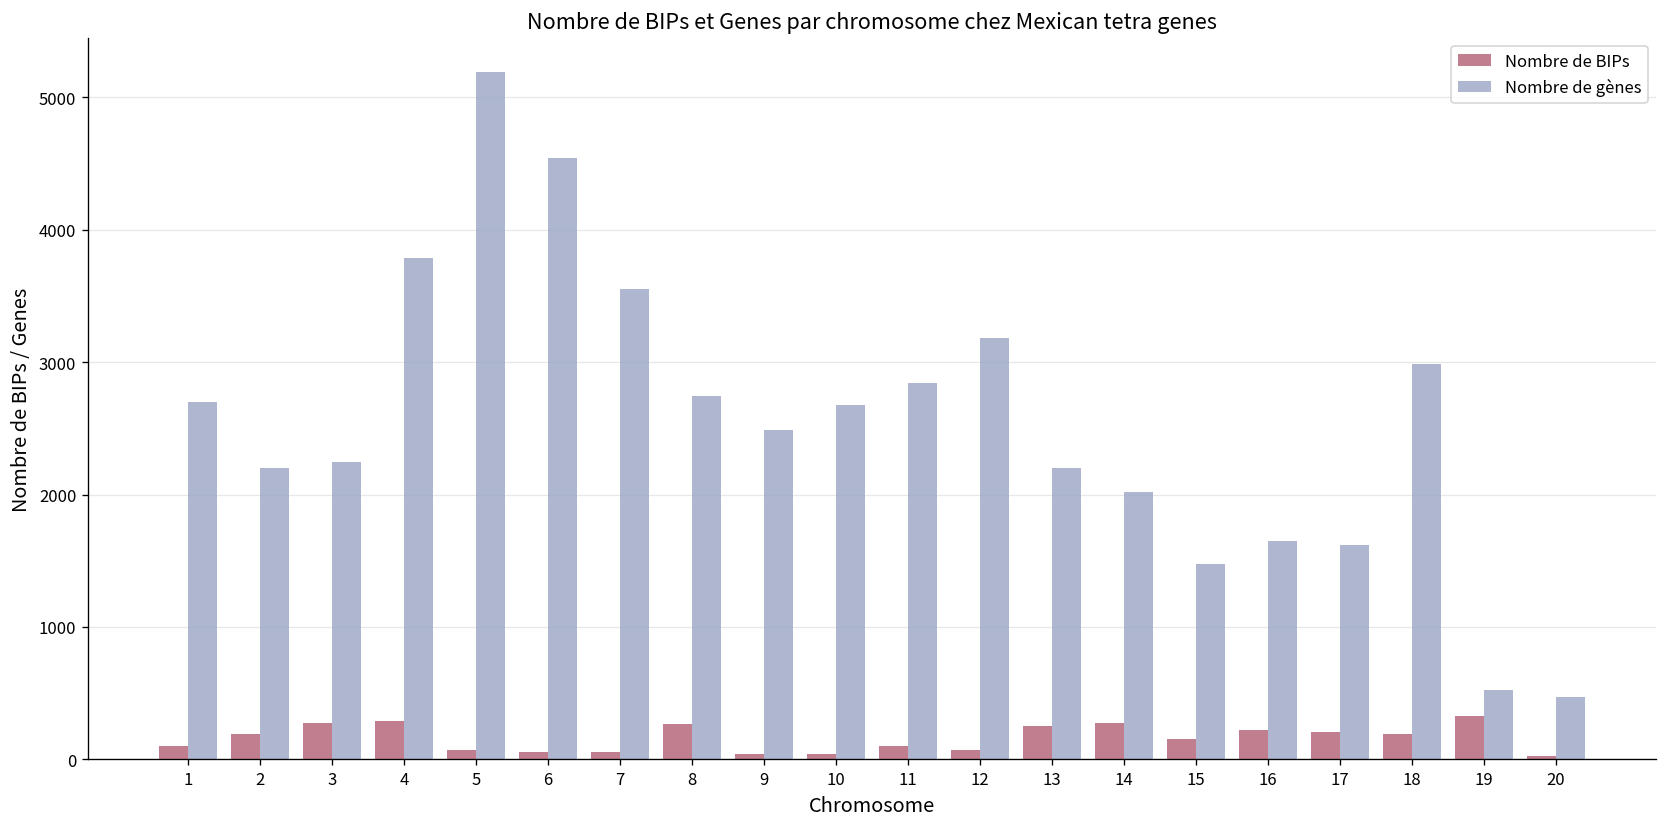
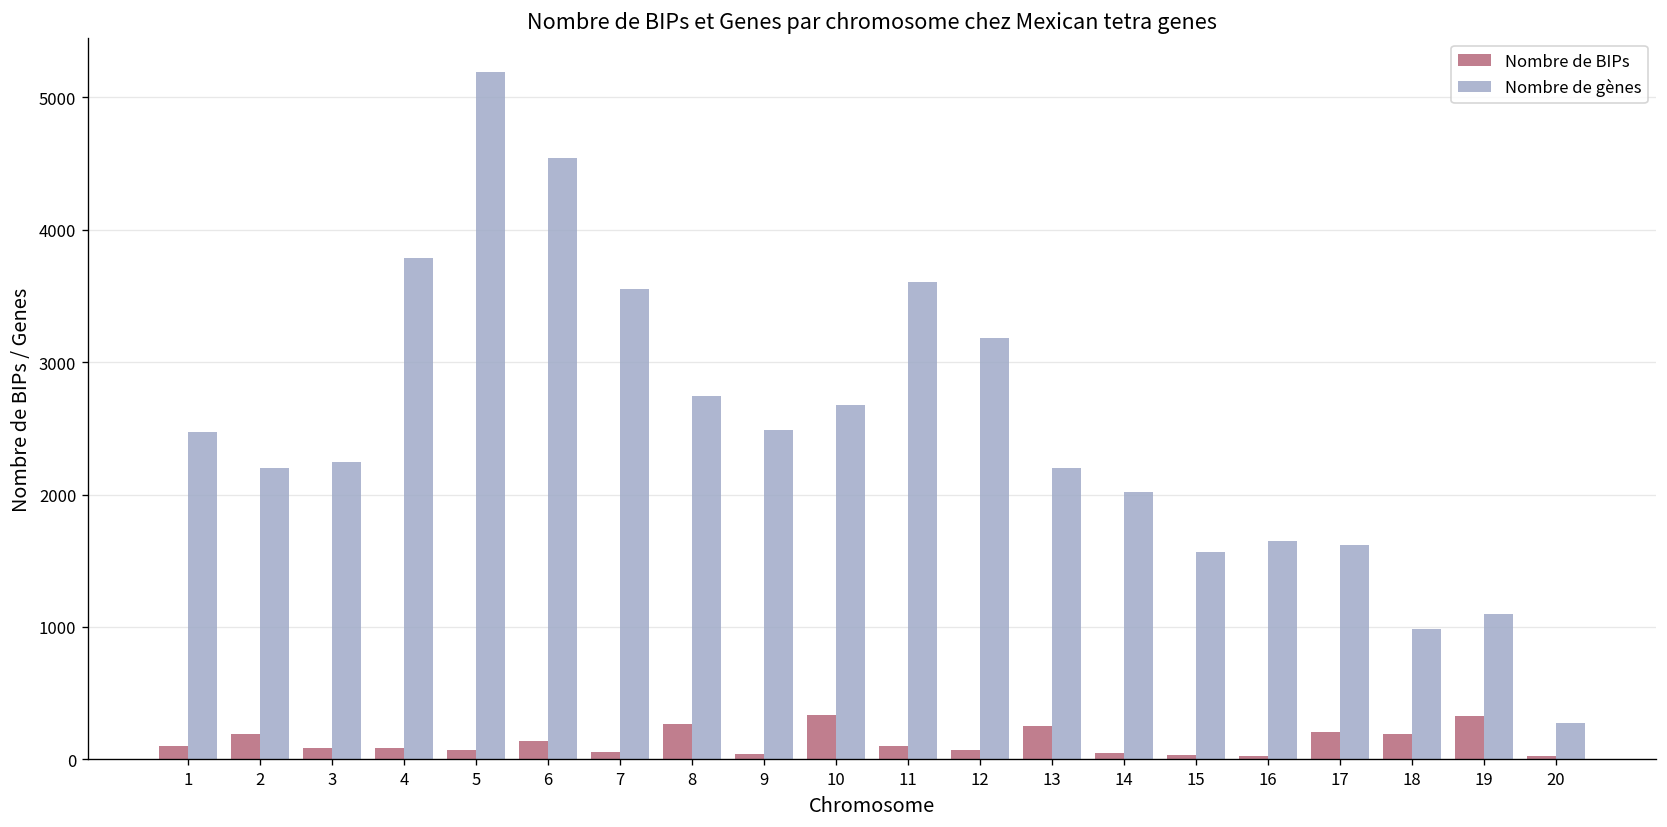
  {
    "Nombre de BIPs": {
      "1": 100,
      "2": 200,
-     "3": 280,
-     "4": 290,
+     "3": 90,
+     "4": 80,
      "5": 70,
-     "6": 60,
+     "6": 140,
      "7": 60,
      "8": 270,
      "9": 40,
-     "10": 50,
+     "10": 340,
      "11": 110,
      "12": 70,
      "13": 250,
-     "14": 270,
-     "15": 160,
-     "16": 220,
+     "14": 50,
+     "15": 40,
+     "16": 30,
      "17": 200,
      "18": 190,
      "19": 330,
      "20": 30
    },
    "Nombre de gènes": {
-     "1": 2700,
+     "1": 2470,
      "2": 2200,
      "3": 2250,
      "4": 3790,
      "5": 5190,
      "6": 4540,
      "7": 3550,
      "8": 2750,
      "9": 2490,
      "10": 2680,
-     "11": 2840,
+     "11": 3600,
      "12": 3180,
      "13": 2200,
      "14": 2020,
-     "15": 1480,
+     "15": 1560,
      "16": 1650,
      "17": 1620,
-     "18": 2980,
-     "19": 530,
-     "20": 480
+     "18": 980,
+     "19": 1100,
+     "20": 280
    }
  }
